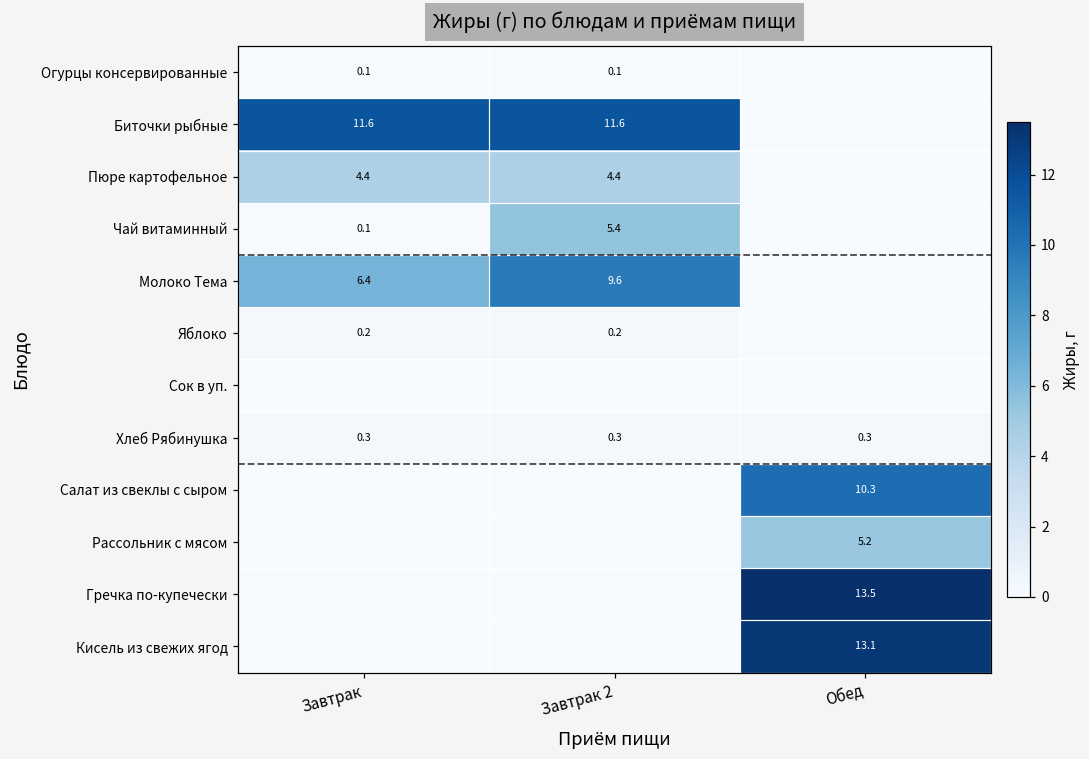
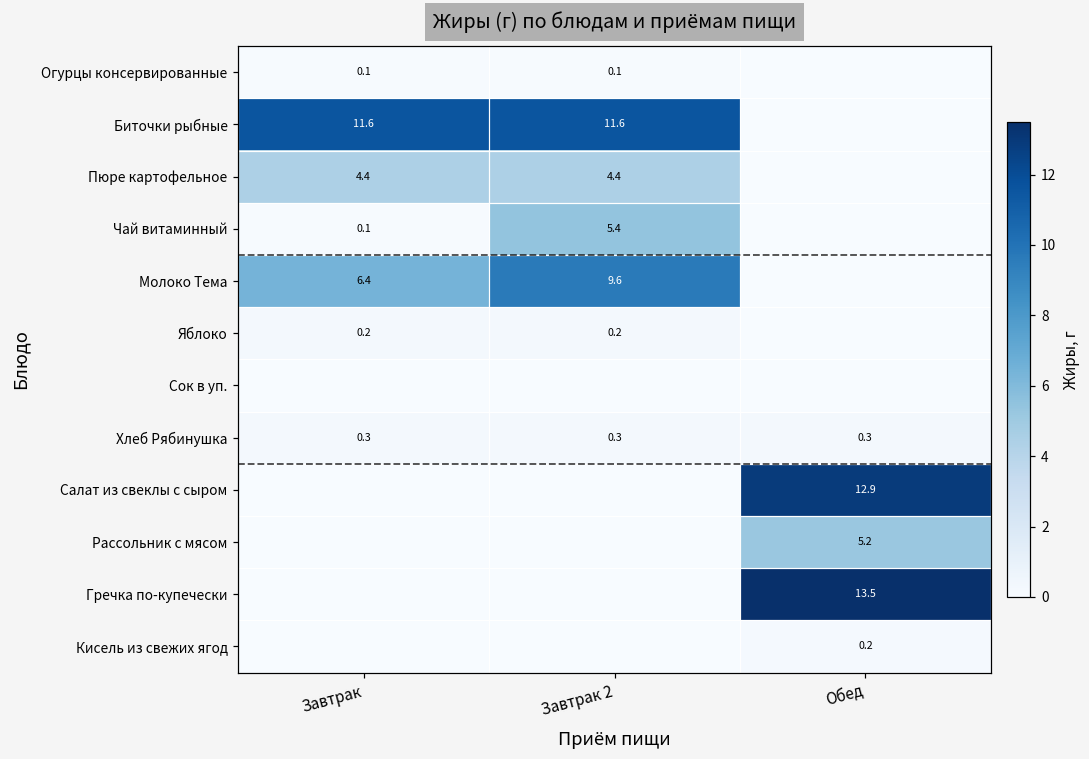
  {
    "Огурцы консервированные": {
      "Завтрак": 0.1,
      "Завтрак 2": 0.1
    },
    "Биточки рыбные": {
      "Завтрак": 11.6,
      "Завтрак 2": 11.6
    },
    "Пюре картофельное": {
      "Завтрак": 4.4,
      "Завтрак 2": 4.4
    },
    "Чай витаминный": {
      "Завтрак": 0.1,
      "Завтрак 2": 5.4
    },
    "Молоко Тема": {
      "Завтрак": 6.4,
      "Завтрак 2": 9.6
    },
    "Яблоко": {
      "Завтрак": 0.2,
      "Завтрак 2": 0.2
    },
    "Хлеб Рябинушка": {
      "Завтрак": 0.3,
      "Завтрак 2": 0.3,
      "Обед": 0.3
    },
    "Салат из свеклы с сыром": {
-     "Обед": 10.3
+     "Обед": 12.9
    },
    "Рассольник с мясом": {
      "Обед": 5.2
    },
    "Гречка по-купечески": {
      "Обед": 13.5
    },
    "Кисель из свежих ягод": {
-     "Обед": 13.1
+     "Обед": 0.2
    }
  }
